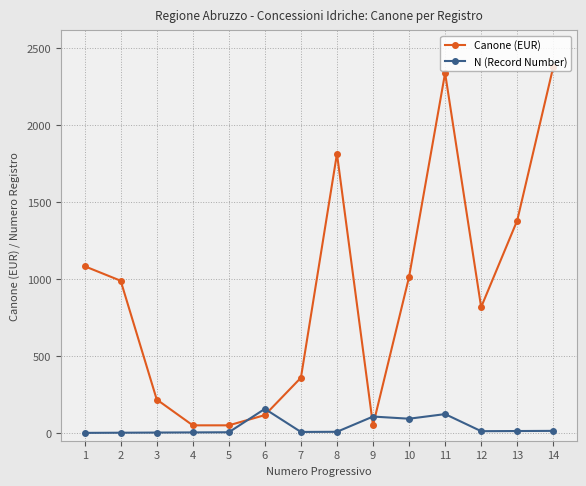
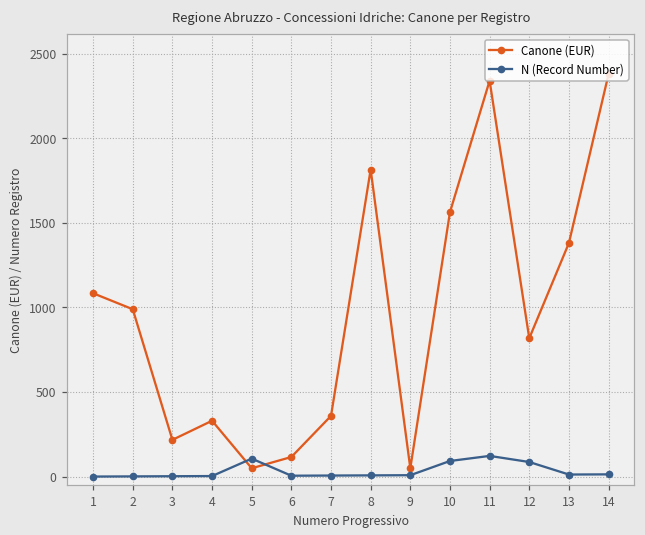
  {
    "Canone (EUR)": {
      "1": 1080,
      "2": 990,
      "3": 220,
-     "4": 50,
+     "4": 330,
      "5": 50,
      "6": 120,
      "7": 360,
      "8": 1810,
      "9": 50,
-     "10": 1010,
+     "10": 1560,
      "11": 2340,
      "12": 820,
      "13": 1380
    },
    "N (Record Number)": {
      "1": 0,
      "2": 0,
      "3": 0,
      "4": 0,
-     "5": 10,
-     "6": 160,
+     "5": 110,
+     "6": 10,
      "7": 10,
      "8": 10,
-     "9": 110,
+     "9": 10,
      "10": 90,
      "11": 120,
-     "12": 10,
+     "12": 90,
      "13": 10,
      "14": 10
    }
  }
